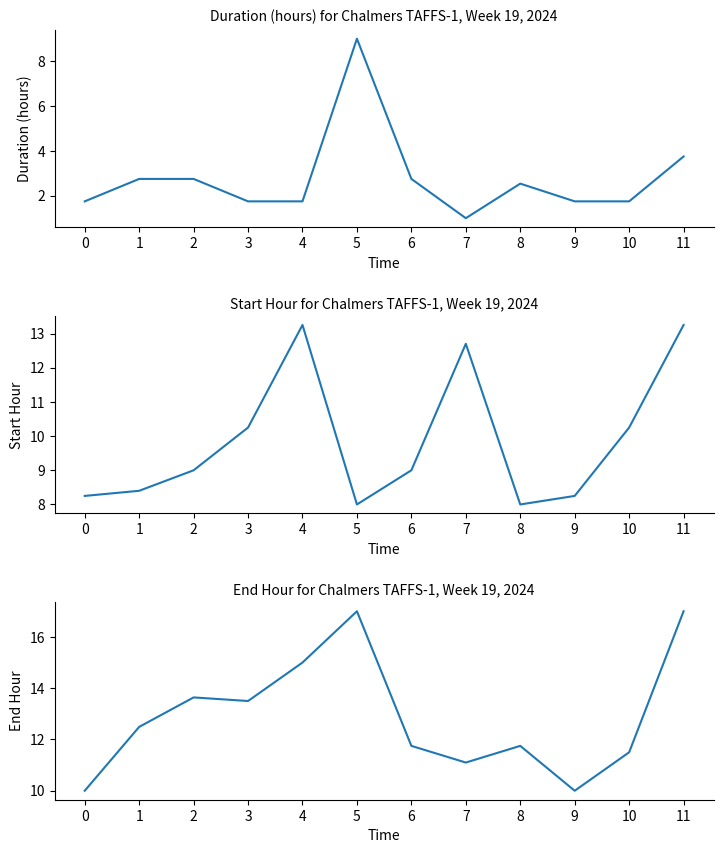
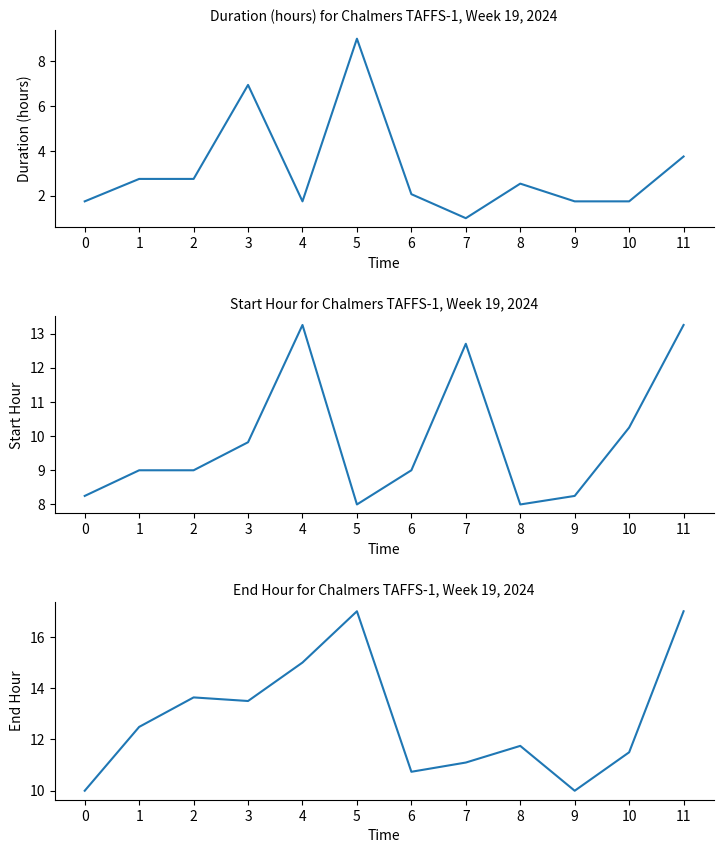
  {
    "Duration (hours) for Chalmers TAFFS-1, Week 19, 2024": {
      "0": 1.8,
      "1": 2.8,
      "2": 2.8,
-     "3": 1.8,
+     "3": 6.9,
      "4": 1.8,
      "5": 9.0,
-     "6": 2.8,
+     "6": 2.1,
      "7": 1.0,
      "8": 2.5,
      "9": 1.8,
      "10": 1.8,
      "11": 3.8
    },
    "Start Hour for Chalmers TAFFS-1, Week 19, 2024": {
      "0": 8.3,
-     "1": 8.4,
+     "1": 9.0,
      "2": 9.0,
-     "3": 10.3,
+     "3": 9.8,
      "4": 13.3,
      "5": 8.0,
      "6": 9.0,
      "7": 12.7,
      "8": 8.0,
      "9": 8.3,
      "10": 10.3,
      "11": 13.3
    },
    "End Hour for Chalmers TAFFS-1, Week 19, 2024": {
      "0": 10.0,
      "1": 12.5,
      "2": 13.6,
      "3": 13.5,
      "4": 15.0,
      "5": 17.0,
-     "6": 11.8,
+     "6": 10.7,
      "7": 11.1,
      "8": 11.8,
      "9": 10.0,
      "10": 11.5,
      "11": 17.0
    }
  }
